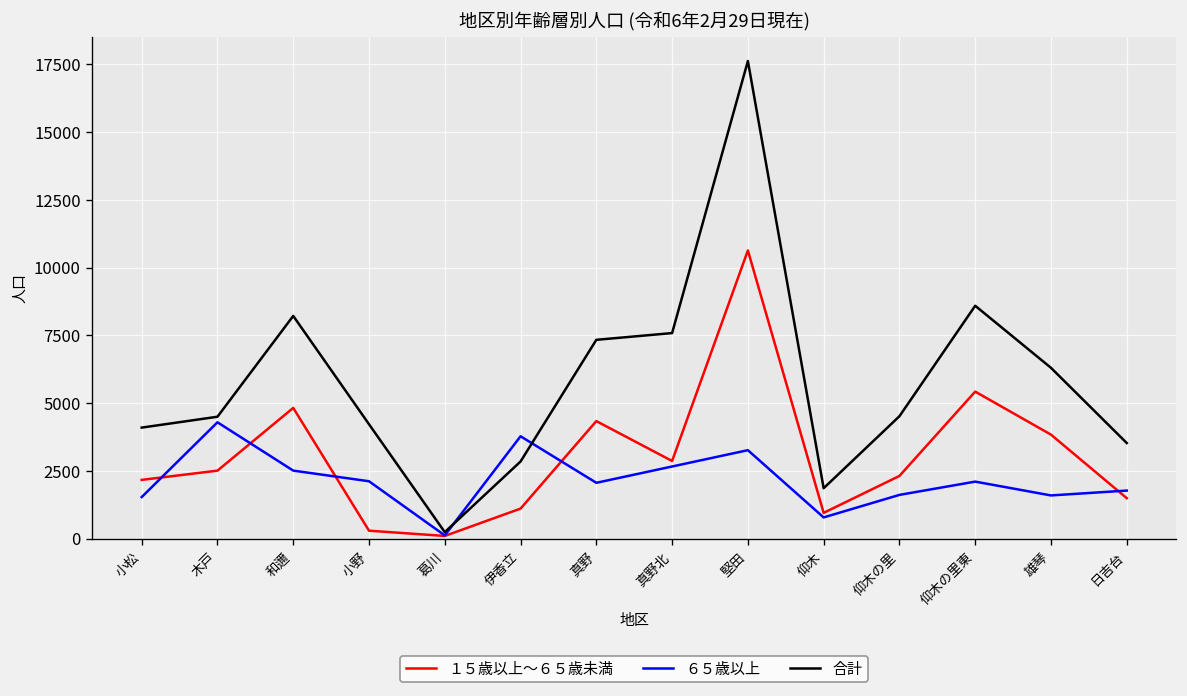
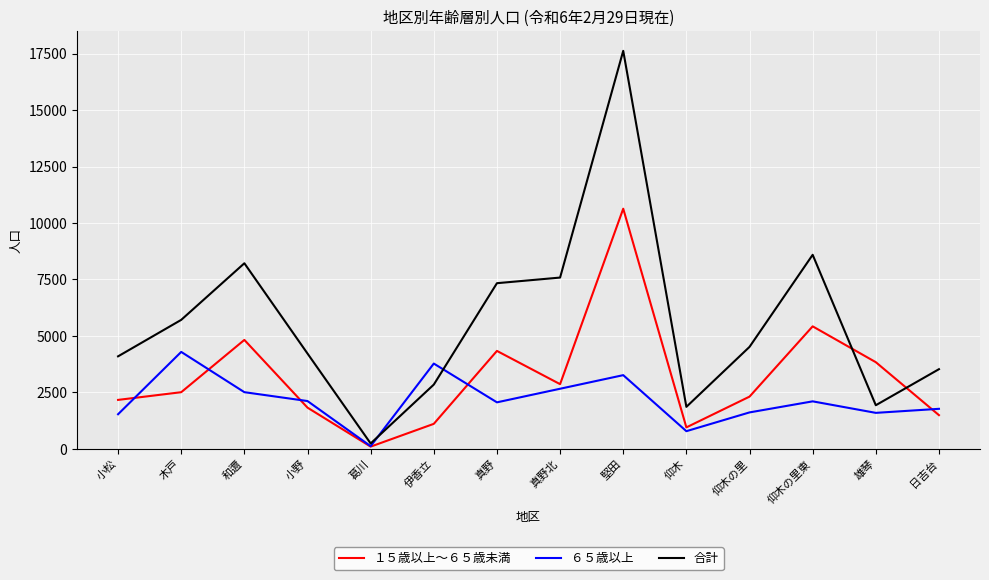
  {
    "１５歳以上～６５歳未満": {
      "小松": 2200,
      "木戸": 2500,
      "和邇": 4800,
-     "小野": 300,
+     "小野": 1800,
      "伊香立": 1100,
      "真野": 4300,
      "真野北": 2900,
      "堅田": 10600,
      "仰木": 1000,
      "仰木の里": 2300,
      "仰木の里東": 5400,
      "雄琴": 3800,
      "日吉台": 1500
    },
    "６５歳以上": {
      "小松": 1500,
      "木戸": 4300,
      "和邇": 2500,
      "小野": 2100,
      "伊香立": 3800,
      "真野": 2100,
      "真野北": 2700,
      "堅田": 3300,
      "仰木": 800,
      "仰木の里": 1600,
      "仰木の里東": 2100,
      "雄琴": 1600,
      "日吉台": 1800
    },
    "合計": {
      "小松": 4100,
-     "木戸": 4500,
+     "木戸": 5700,
      "和邇": 8200,
      "小野": 4200,
      "葛川": 200,
      "伊香立": 2800,
      "真野": 7300,
      "真野北": 7600,
      "堅田": 17600,
      "仰木": 1900,
      "仰木の里": 4500,
      "仰木の里東": 8600,
-     "雄琴": 6300,
+     "雄琴": 1900,
      "日吉台": 3500
    }
  }
